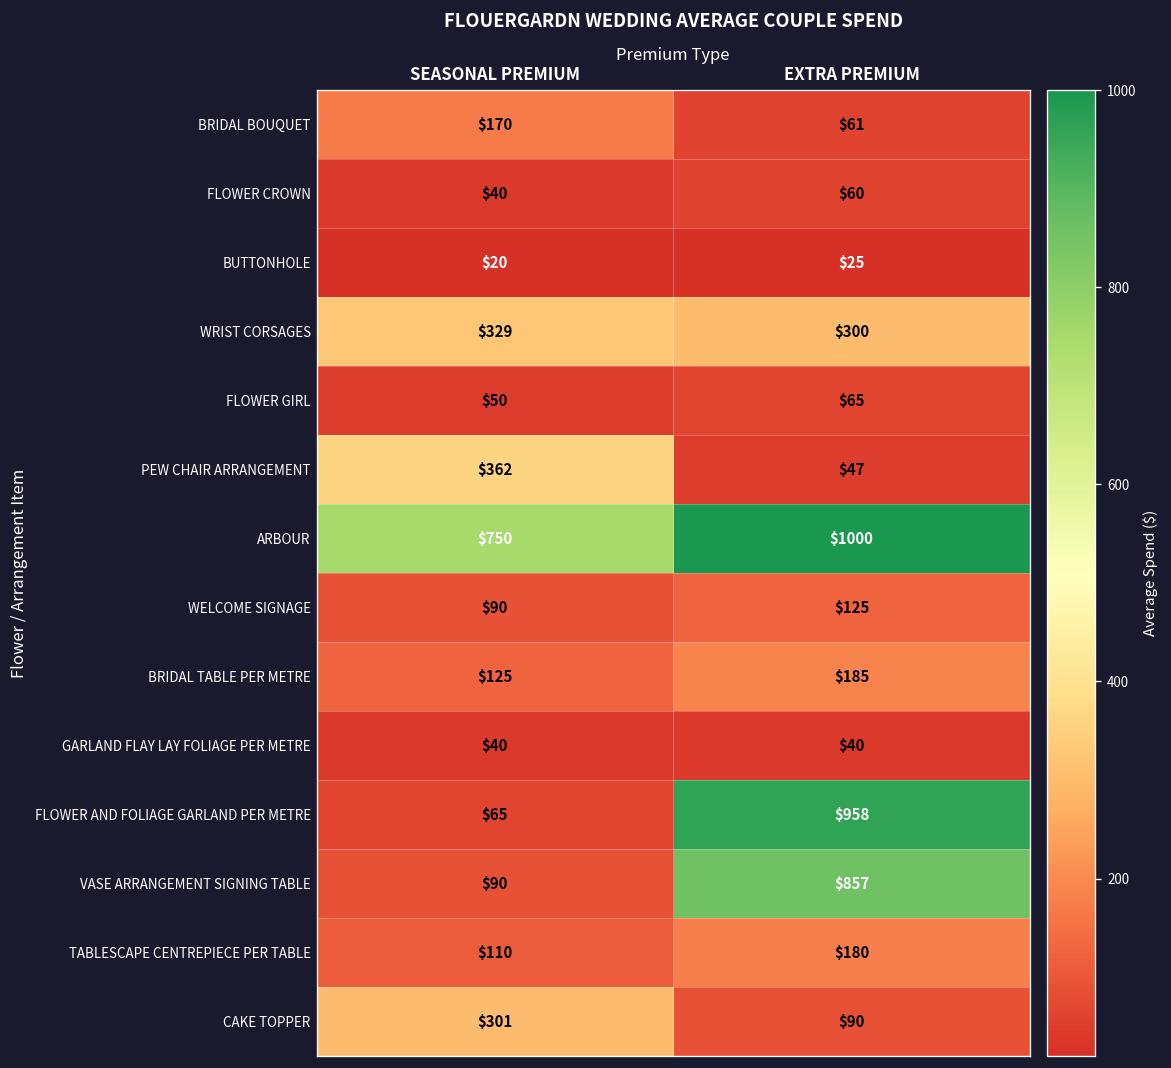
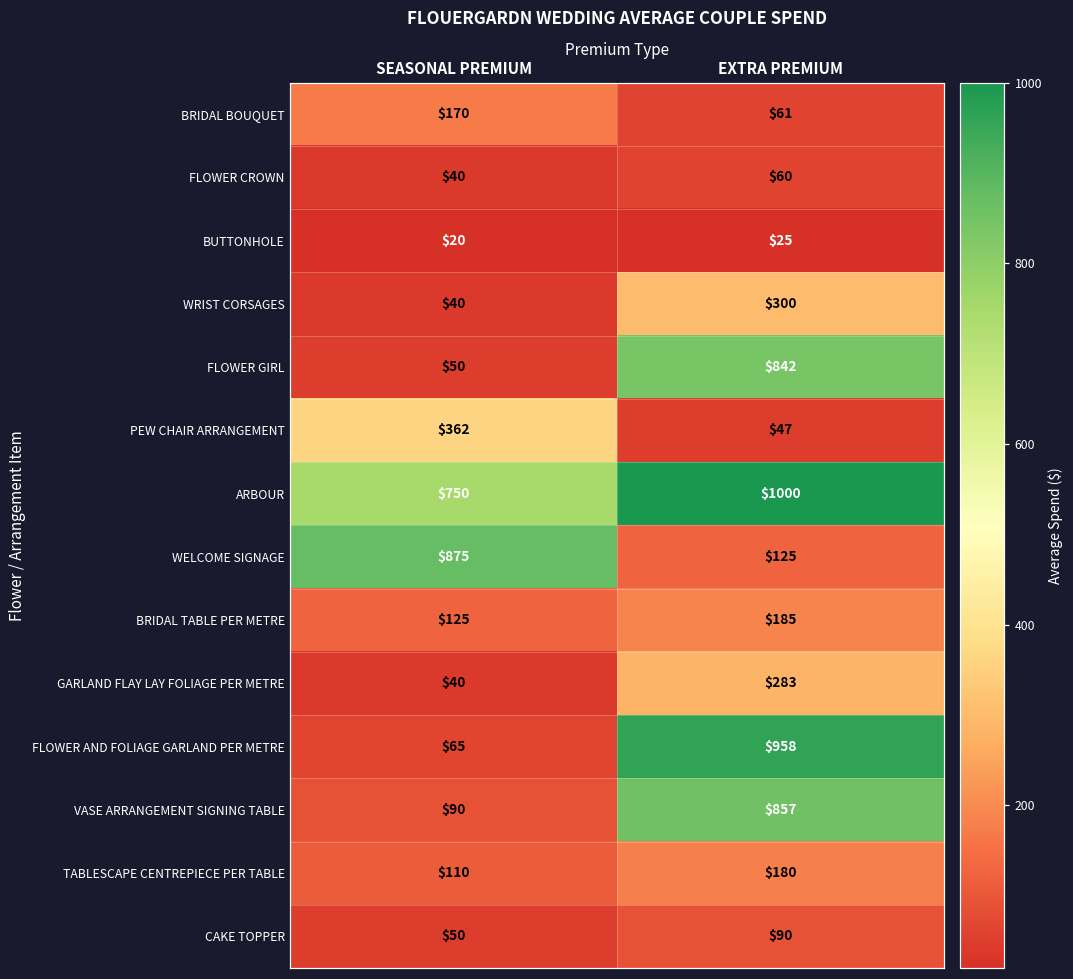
  {
    "BRIDAL BOUQUET": {
      "SEASONAL PREMIUM": "$170",
      "EXTRA PREMIUM": "$61"
    },
    "FLOWER CROWN": {
      "SEASONAL PREMIUM": "$40",
      "EXTRA PREMIUM": "$60"
    },
    "BUTTONHOLE": {
      "SEASONAL PREMIUM": "$20",
      "EXTRA PREMIUM": "$25"
    },
    "WRIST CORSAGES": {
-     "SEASONAL PREMIUM": "$329",
+     "SEASONAL PREMIUM": "$40",
      "EXTRA PREMIUM": "$300"
    },
    "FLOWER GIRL": {
      "SEASONAL PREMIUM": "$50",
-     "EXTRA PREMIUM": "$65"
+     "EXTRA PREMIUM": "$842"
    },
    "PEW CHAIR ARRANGEMENT": {
      "SEASONAL PREMIUM": "$362",
      "EXTRA PREMIUM": "$47"
    },
    "ARBOUR": {
      "SEASONAL PREMIUM": "$750",
      "EXTRA PREMIUM": "$1000"
    },
    "WELCOME SIGNAGE": {
-     "SEASONAL PREMIUM": "$90",
+     "SEASONAL PREMIUM": "$875",
      "EXTRA PREMIUM": "$125"
    },
    "BRIDAL TABLE PER METRE": {
      "SEASONAL PREMIUM": "$125",
      "EXTRA PREMIUM": "$185"
    },
    "GARLAND FLAY LAY FOLIAGE PER METRE": {
      "SEASONAL PREMIUM": "$40",
-     "EXTRA PREMIUM": "$40"
+     "EXTRA PREMIUM": "$283"
    },
    "FLOWER AND FOLIAGE GARLAND PER METRE": {
      "SEASONAL PREMIUM": "$65",
      "EXTRA PREMIUM": "$958"
    },
    "VASE ARRANGEMENT SIGNING TABLE": {
      "SEASONAL PREMIUM": "$90",
      "EXTRA PREMIUM": "$857"
    },
    "TABLESCAPE CENTREPIECE PER TABLE": {
      "SEASONAL PREMIUM": "$110",
      "EXTRA PREMIUM": "$180"
    },
    "CAKE TOPPER": {
-     "SEASONAL PREMIUM": "$301",
+     "SEASONAL PREMIUM": "$50",
      "EXTRA PREMIUM": "$90"
    }
  }
